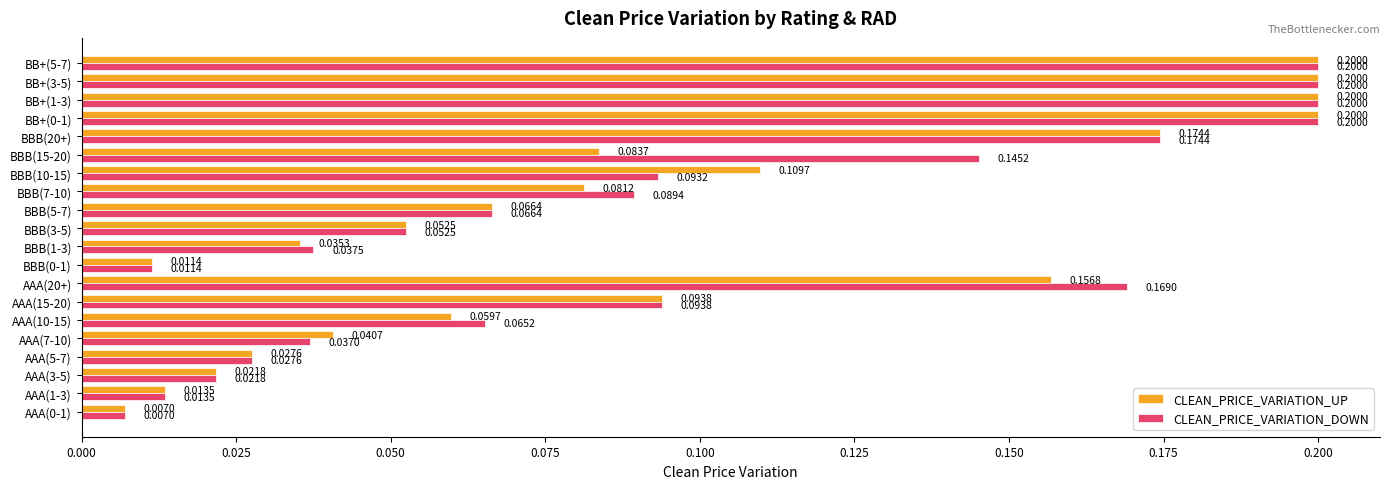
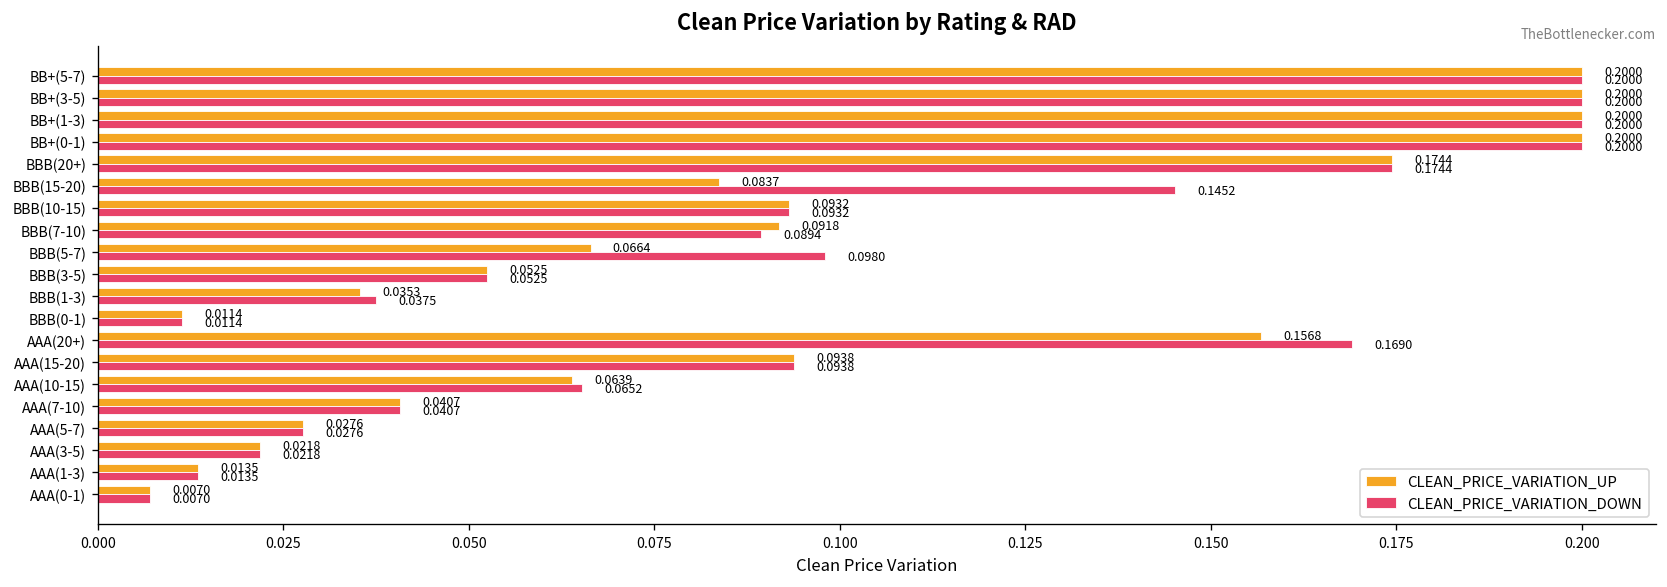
  {
    "CLEAN_PRICE_VARIATION_UP": {
      "BBB(15-20)": 0.0837,
-     "BBB(10-15)": 0.1097,
-     "BBB(7-10)": 0.0812,
+     "BBB(10-15)": 0.0932,
+     "BBB(7-10)": 0.0918,
      "AAA(20+)": 0.1568,
-     "AAA(10-15)": 0.0597,
+     "AAA(10-15)": 0.0639,
      "AAA(7-10)": 0.0407
    },
    "CLEAN_PRICE_VARIATION_DOWN": {
      "BBB(15-20)": 0.1452,
      "BBB(10-15)": 0.0932,
      "BBB(7-10)": 0.0894,
-     "BBB(5-7)": 0.0664,
+     "BBB(5-7)": 0.0980,
      "AAA(20+)": 0.1690,
      "AAA(10-15)": 0.0652,
-     "AAA(7-10)": 0.0370
+     "AAA(7-10)": 0.0407
    }
  }
